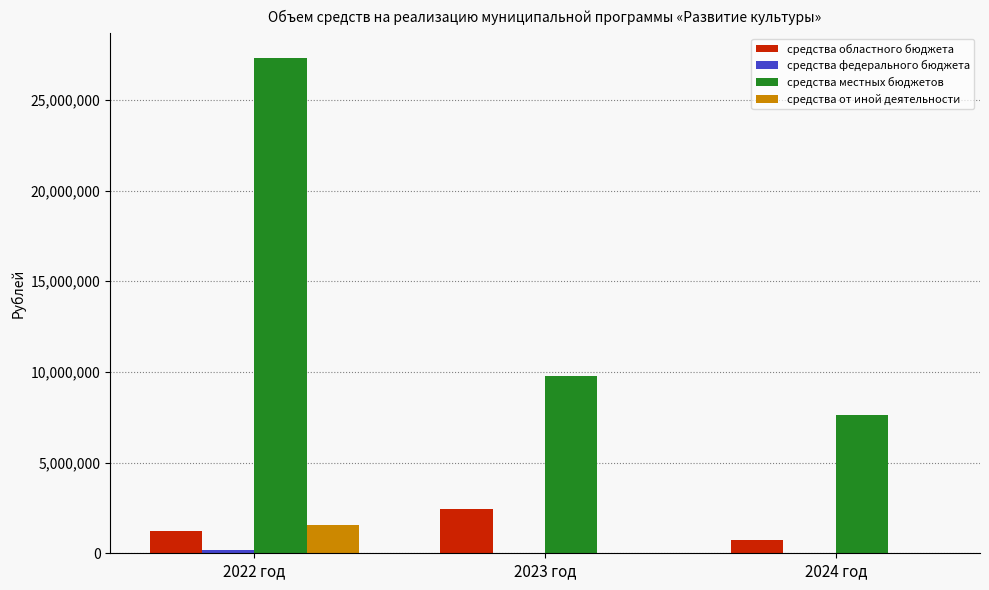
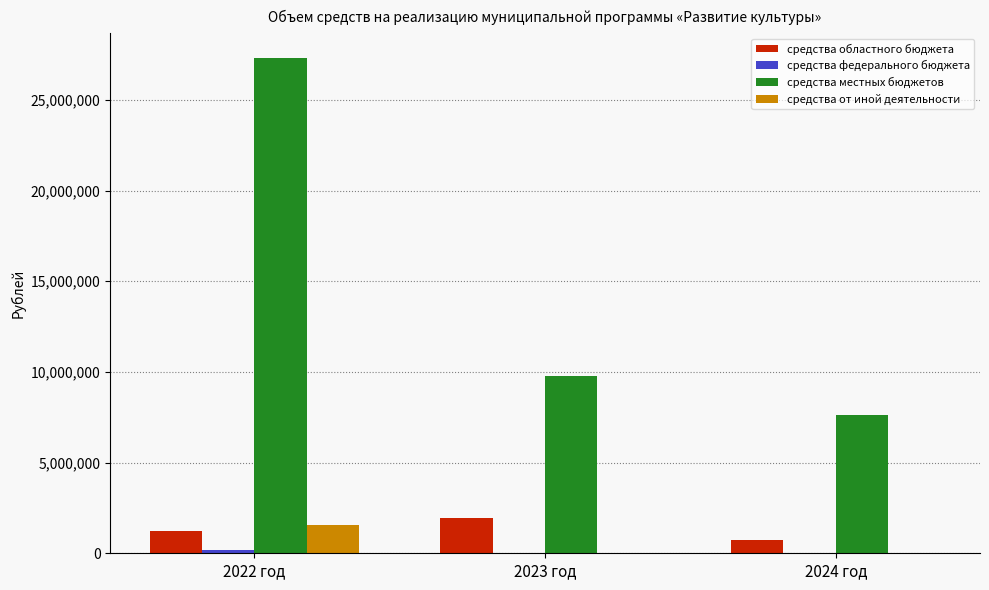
  {
    "средства областного бюджета": {
      "2022 год": "1,200,000",
-     "2023 год": "2,400,000",
+     "2023 год": "2,000,000",
      "2024 год": "700,000"
    },
    "средства федерального бюджета": {
      "2022 год": "200,000",
      "2023 год": "0",
      "2024 год": "0"
    },
    "средства местных бюджетов": {
      "2022 год": "27,300,000",
      "2023 год": "9,800,000",
      "2024 год": "7,600,000"
    },
    "средства от иной деятельности": {
      "2022 год": "1,600,000",
      "2023 год": "0",
      "2024 год": "0"
    }
  }
